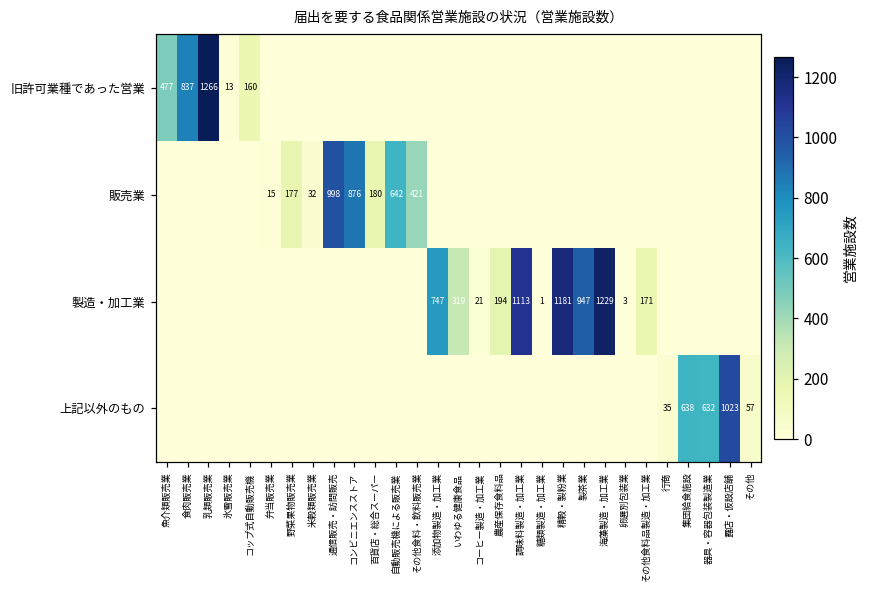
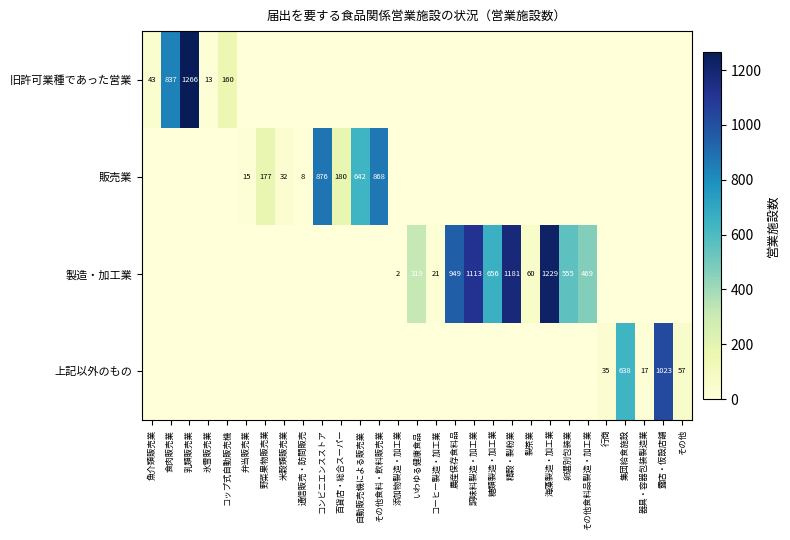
  {
    "旧許可業種であった営業": {
-     "魚介類販売業": 477,
+     "魚介類販売業": 43,
      "食肉販売業": 837,
      "乳類販売業": 1266,
      "氷雪販売業": 13,
      "コップ式自動販売機": 160
    },
    "販売業": {
      "弁当販売業": 15,
      "野菜果物販売業": 177,
      "米穀類販売業": 32,
-     "通信販売・訪問販売": 998,
+     "通信販売・訪問販売": 8,
      "コンビニエンスストア": 876,
      "百貨店・総合スーパー": 180,
      "自動販売機による販売業": 642,
-     "その他食料・飲料販売業": 421
+     "その他食料・飲料販売業": 868
    },
    "製造・加工業": {
-     "添加物製造・加工業": 747,
+     "添加物製造・加工業": 2,
      "いわゆる健康食品": 319,
      "コーヒー製造・加工業": 21,
-     "農産保存食料品": 194,
+     "農産保存食料品": 949,
      "調味料製造・加工業": 1113,
-     "糖類製造・加工業": 1,
+     "糖類製造・加工業": 656,
      "精穀・製粉業": 1181,
-     "製茶業": 947,
+     "製茶業": 60,
      "海藻製造・加工業": 1229,
-     "卵選別包装業": 3,
-     "その他食料品製造・加工業": 171
+     "卵選別包装業": 555,
+     "その他食料品製造・加工業": 469
    },
    "上記以外のもの": {
      "行商": 35,
      "集団給食施設": 638,
-     "器具・容器包装製造業": 632,
+     "器具・容器包装製造業": 17,
      "露店・仮設店舗": 1023,
      "その他": 57
    }
  }
